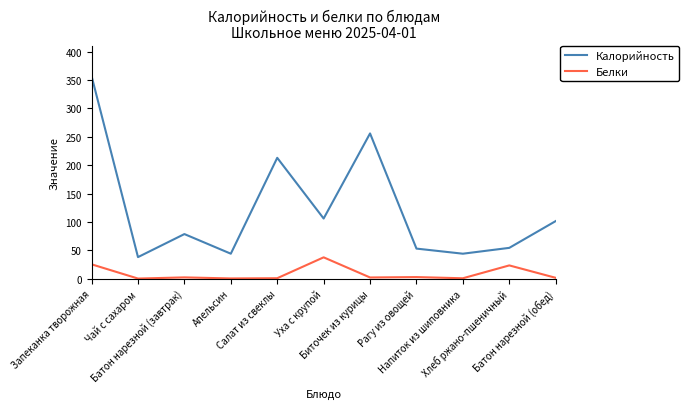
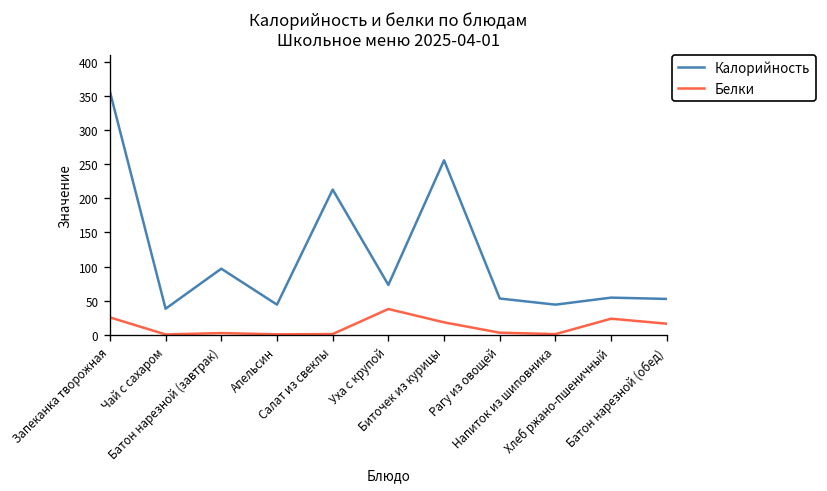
  {
    "Калорийность": {
      "Запеканка творожная": 360,
      "Чай с сахаром": 40,
-     "Батон нарезной (завтрак)": 80,
+     "Батон нарезной (завтрак)": 100,
      "Апельсин": 40,
      "Салат из свеклы": 210,
-     "Уха с крупой": 110,
+     "Уха с крупой": 70,
      "Биточек из курицы": 260,
      "Рагу из овощей": 50,
      "Напиток из шиповника": 40,
      "Хлеб ржано-пшеничный": 50,
-     "Батон нарезной (обед)": 100
+     "Батон нарезной (обед)": 50
    },
    "Белки": {
      "Запеканка творожная": 30,
      "Чай с сахаром": 0,
      "Батон нарезной (завтрак)": 0,
      "Апельсин": 0,
      "Салат из свеклы": 0,
      "Уха с крупой": 40,
-     "Биточек из курицы": 0,
+     "Биточек из курицы": 20,
      "Рагу из овощей": 0,
      "Напиток из шиповника": 0,
      "Хлеб ржано-пшеничный": 20,
-     "Батон нарезной (обед)": 0
+     "Батон нарезной (обед)": 20
    }
  }
